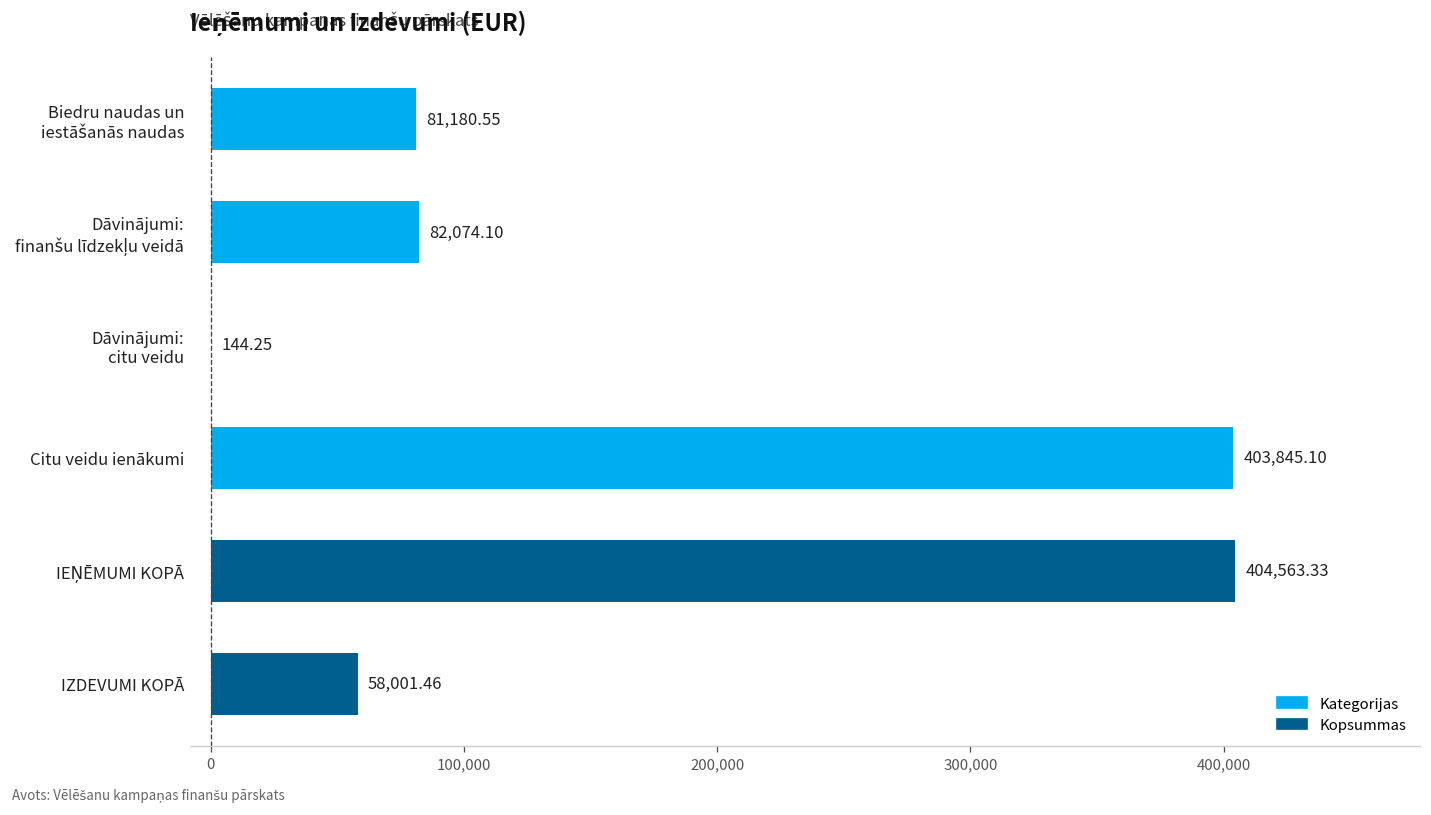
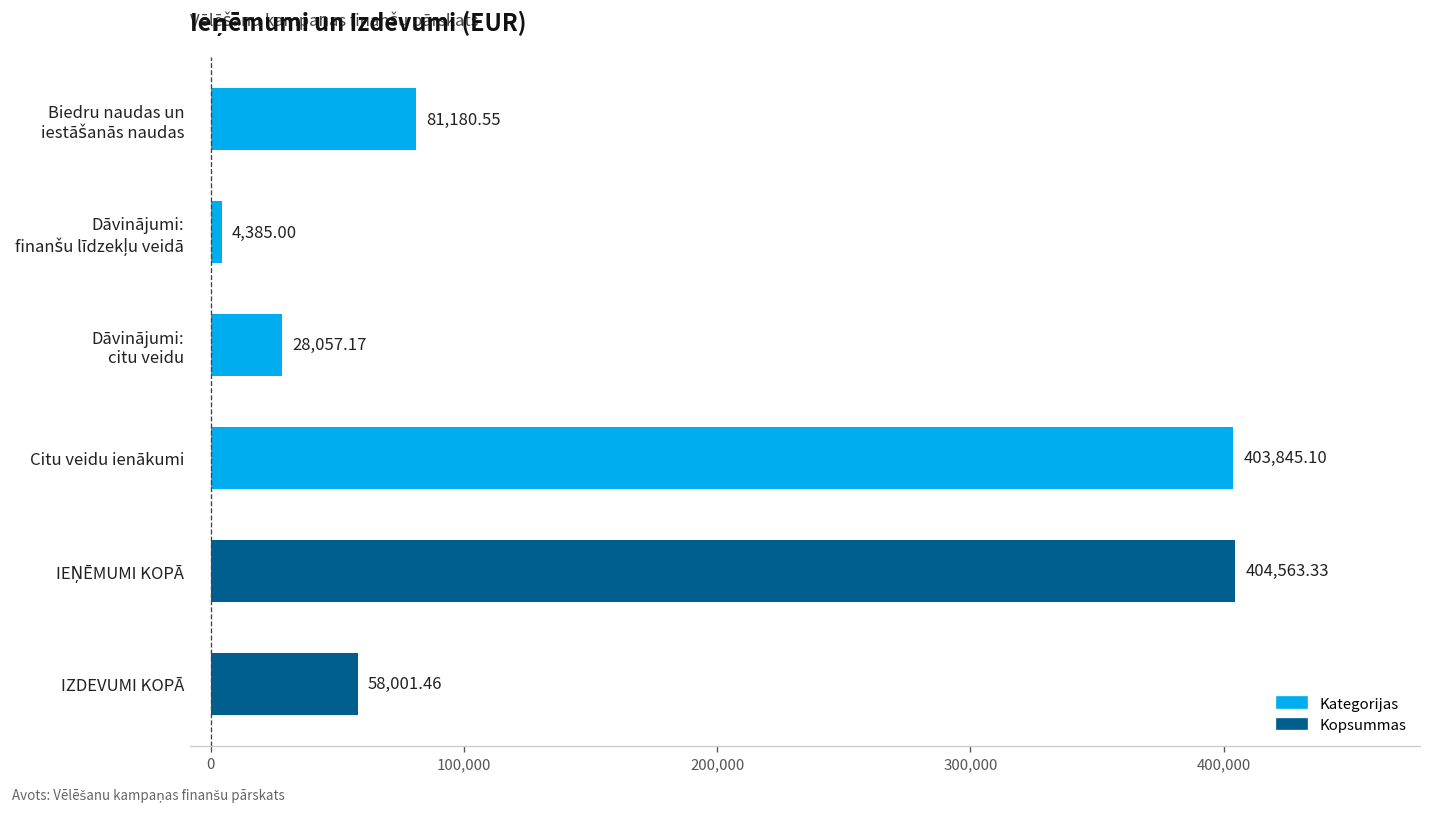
  {
    "Biedru naudas un iestāšanās naudas": "81,180.55",
-   "Dāvinājumi: finanšu līdzekļu veidā": "82,074.10",
-   "Dāvinājumi: citu veidu": "144.25",
+   "Dāvinājumi: finanšu līdzekļu veidā": "4,385.00",
+   "Dāvinājumi: citu veidu": "28,057.17",
    "Citu veidu ienākumi": "403,845.10",
    "IEŅĒMUMI KOPĀ": "404,563.33",
    "IZDEVUMI KOPĀ": "58,001.46"
  }
